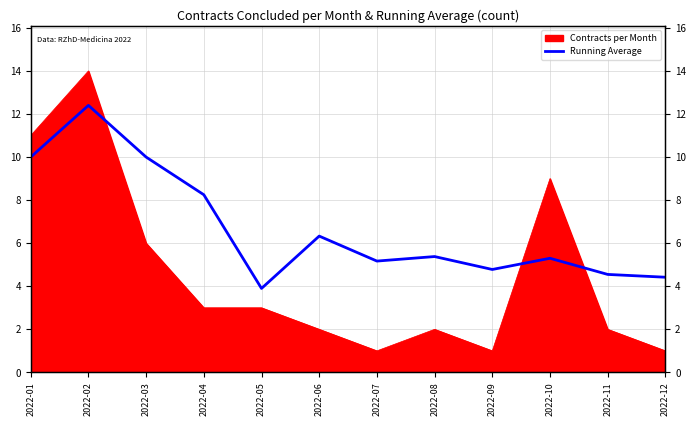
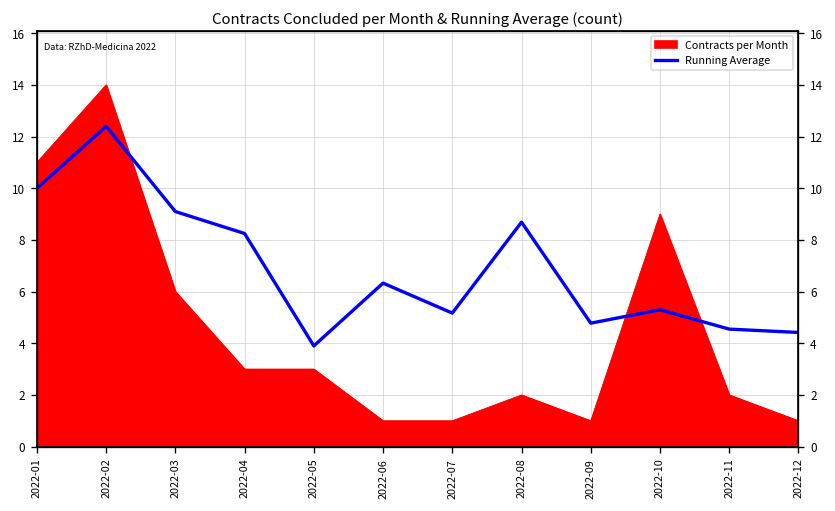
  {
    "Contracts per Month": {
      "2022-01": 11,
      "2022-02": 14,
      "2022-03": 6,
      "2022-04": 3,
      "2022-05": 3,
-     "2022-06": 2,
+     "2022-06": 1,
      "2022-07": 1,
      "2022-08": 2,
      "2022-09": 1,
      "2022-10": 9,
      "2022-11": 2,
      "2022-12": 1
    },
    "Running Average": {
      "2022-01": 10.0,
      "2022-02": 12.4,
-     "2022-03": 10.0,
+     "2022-03": 9.1,
      "2022-04": 8.3,
      "2022-05": 3.9,
      "2022-06": 6.3,
      "2022-07": 5.2,
-     "2022-08": 5.4,
+     "2022-08": 8.7,
      "2022-09": 4.8,
      "2022-10": 5.3,
      "2022-11": 4.6,
      "2022-12": 4.4
    }
  }
